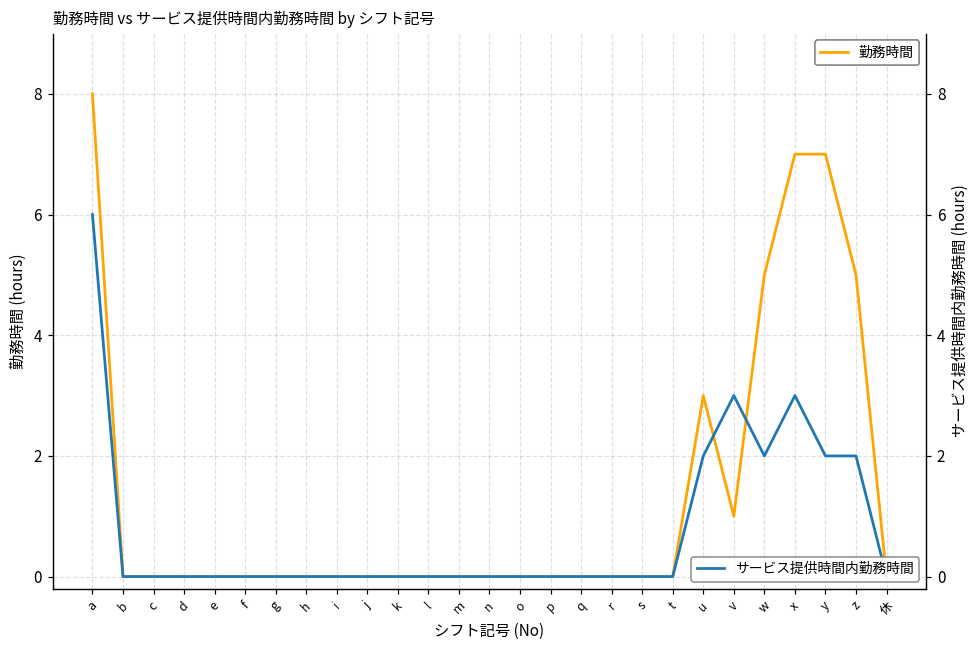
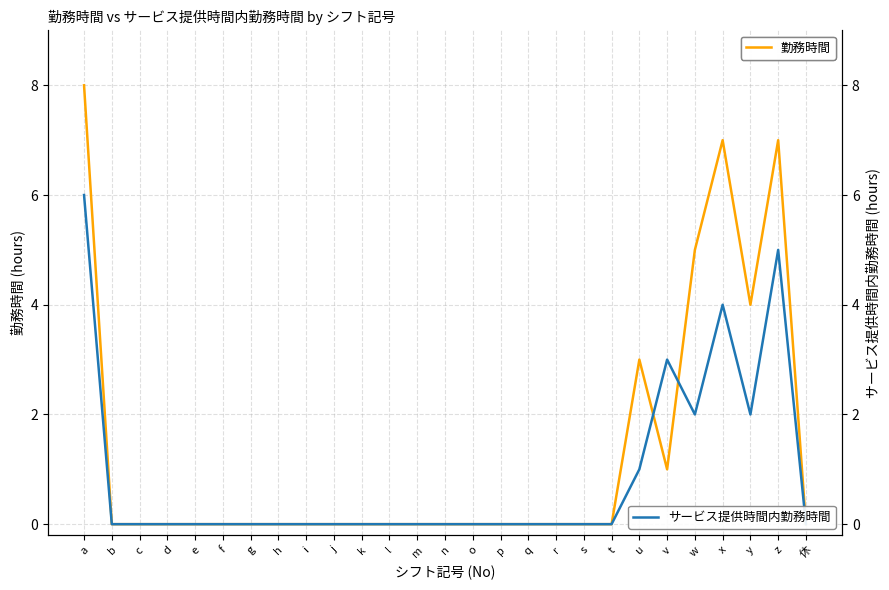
  {
    "勤務時間": {
      "a": 8,
      "b": 0,
      "c": 0,
      "d": 0,
      "e": 0,
      "f": 0,
      "g": 0,
      "h": 0,
      "i": 0,
      "j": 0,
      "k": 0,
      "l": 0,
      "m": 0,
      "n": 0,
      "o": 0,
      "p": 0,
      "q": 0,
      "r": 0,
      "s": 0,
      "t": 0,
      "u": 3,
      "v": 1,
      "w": 5,
      "x": 7,
-     "y": 7,
-     "z": 5
+     "y": 4,
+     "z": 7
    },
    "サービス提供時間内勤務時間": {
      "a": 6,
      "b": 0,
      "c": 0,
      "d": 0,
      "e": 0,
      "f": 0,
      "g": 0,
      "h": 0,
      "i": 0,
      "j": 0,
      "k": 0,
      "l": 0,
      "m": 0,
      "n": 0,
      "o": 0,
      "p": 0,
      "q": 0,
      "r": 0,
      "s": 0,
      "t": 0,
-     "u": 2,
+     "u": 1,
      "v": 3,
      "w": 2,
-     "x": 3,
+     "x": 4,
      "y": 2,
-     "z": 2
+     "z": 5
    }
  }
